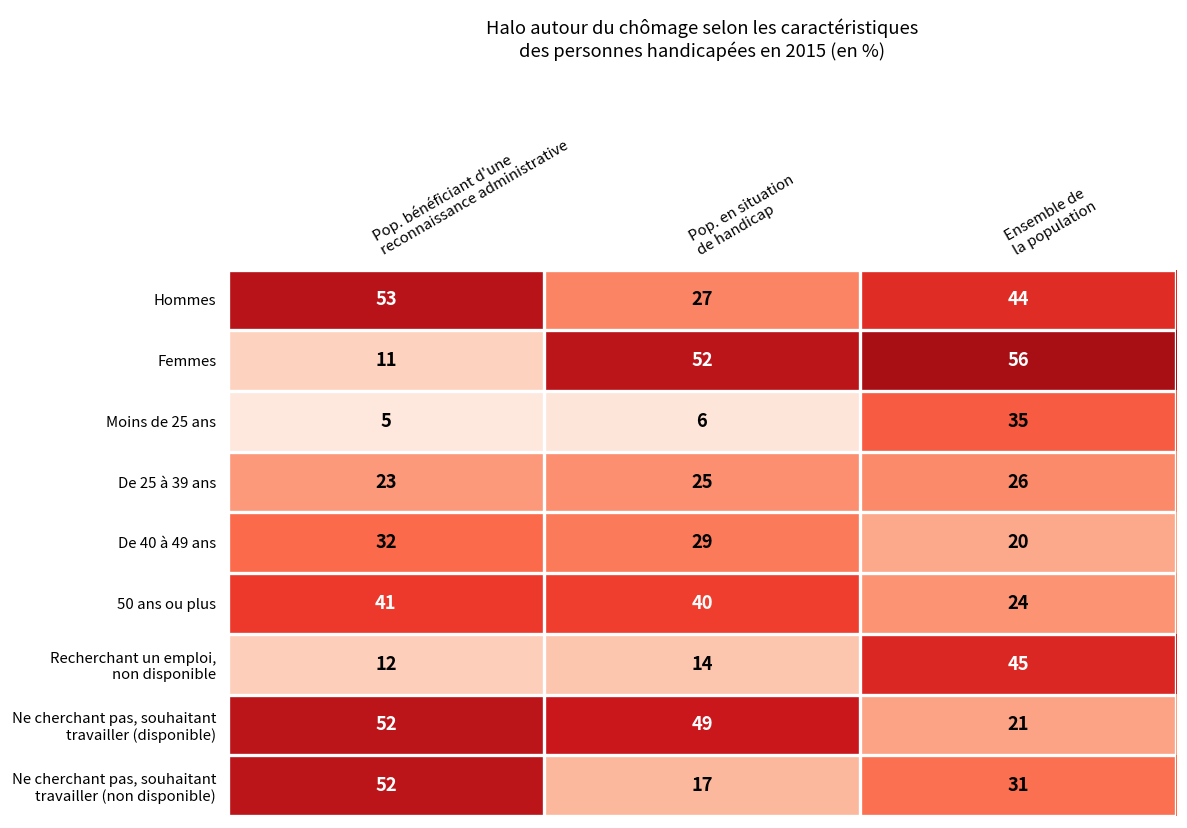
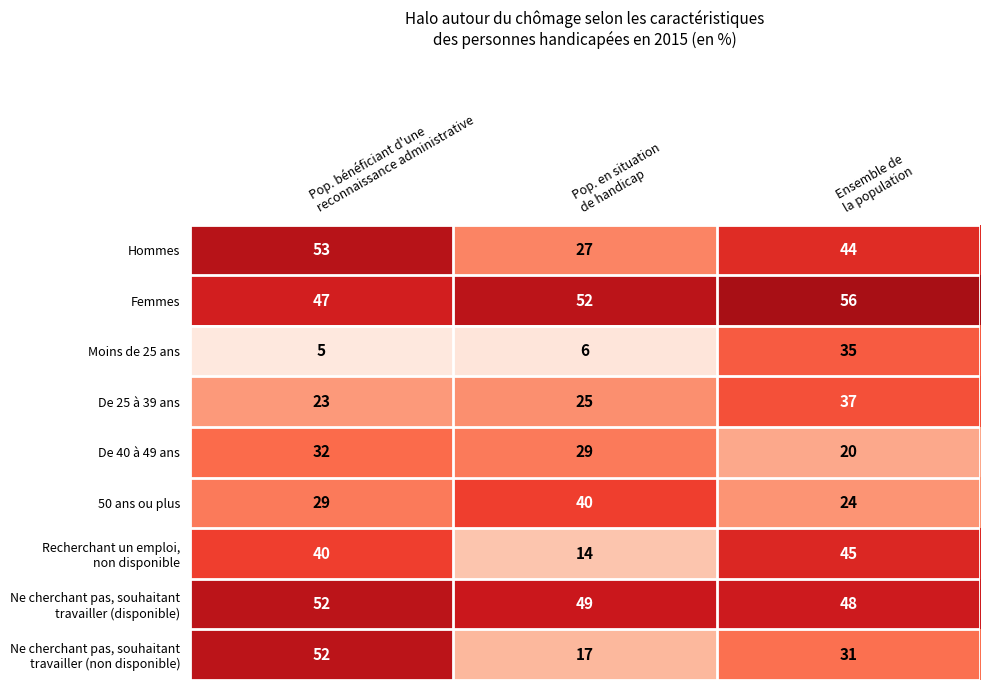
  {
    "Hommes": {
      "Pop. bénéficiant d'une reconnaissance administrative": 53,
      "Pop. en situation de handicap": 27,
      "Ensemble de la population": 44
    },
    "Femmes": {
-     "Pop. bénéficiant d'une reconnaissance administrative": 11,
+     "Pop. bénéficiant d'une reconnaissance administrative": 47,
      "Pop. en situation de handicap": 52,
      "Ensemble de la population": 56
    },
    "Moins de 25 ans": {
      "Pop. bénéficiant d'une reconnaissance administrative": 5,
      "Pop. en situation de handicap": 6,
      "Ensemble de la population": 35
    },
    "De 25 à 39 ans": {
      "Pop. bénéficiant d'une reconnaissance administrative": 23,
      "Pop. en situation de handicap": 25,
-     "Ensemble de la population": 26
+     "Ensemble de la population": 37
    },
    "De 40 à 49 ans": {
      "Pop. bénéficiant d'une reconnaissance administrative": 32,
      "Pop. en situation de handicap": 29,
      "Ensemble de la population": 20
    },
    "50 ans ou plus": {
-     "Pop. bénéficiant d'une reconnaissance administrative": 41,
+     "Pop. bénéficiant d'une reconnaissance administrative": 29,
      "Pop. en situation de handicap": 40,
      "Ensemble de la population": 24
    },
    "Recherchant un emploi, non disponible": {
-     "Pop. bénéficiant d'une reconnaissance administrative": 12,
+     "Pop. bénéficiant d'une reconnaissance administrative": 40,
      "Pop. en situation de handicap": 14,
      "Ensemble de la population": 45
    },
    "Ne cherchant pas, souhaitant travailler (disponible)": {
      "Pop. bénéficiant d'une reconnaissance administrative": 52,
      "Pop. en situation de handicap": 49,
-     "Ensemble de la population": 21
+     "Ensemble de la population": 48
    },
    "Ne cherchant pas, souhaitant travailler (non disponible)": {
      "Pop. bénéficiant d'une reconnaissance administrative": 52,
      "Pop. en situation de handicap": 17,
      "Ensemble de la population": 31
    }
  }
